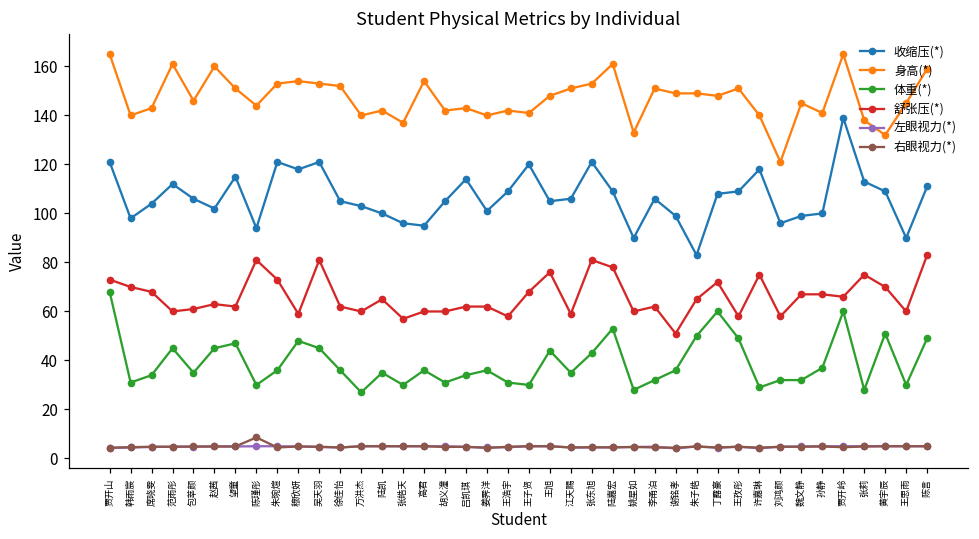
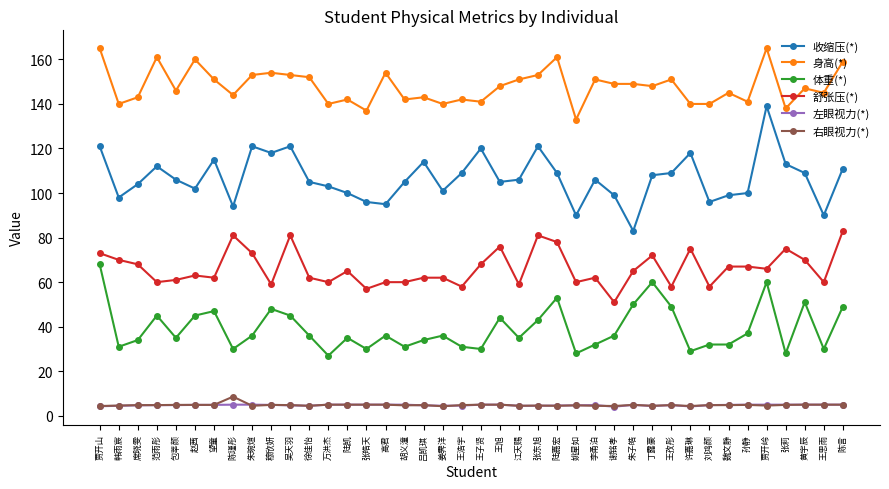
  {
    "收缩压(*)": {
      "贾开山": 121,
      "韩雨宸": 98,
      "席晓雯": 104,
      "范雨彤": 112,
      "包莘颜": 106,
      "赵茜": 102,
      "望童": 115,
      "陈瑾彤": 94,
      "朱琬煊": 121,
      "穆欣妍": 118,
      "吴天羽": 121,
      "徐佳怡": 105,
      "万洪杰": 103,
      "陆凯": 100,
      "张皓天": 96,
      "高君": 95,
      "胡义潼": 105,
      "吕凯琪": 114,
      "姜霁洋": 101,
      "王浩宇": 109,
      "王子贤": 120,
      "王旭": 105,
      "江天赐": 106,
      "张东旭": 121,
      "陆嘉宏": 109,
      "姚星如": 90,
      "李甬泊": 106,
      "谢铭孝": 99,
      "朱子皓": 83,
      "丁露豪": 108,
      "王孜彤": 109,
      "许嘉琳": 118,
      "刘鸿颜": 96,
      "魏文静": 99,
      "孙静": 100,
      "贾开岭": 139,
      "张莉": 113,
      "黄宇辰": 109,
      "王思雨": 90,
      "陈言": 111
    },
    "身高(*)": {
      "贾开山": 165,
      "韩雨宸": 140,
      "席晓雯": 143,
      "范雨彤": 161,
      "包莘颜": 146,
      "赵茜": 160,
      "望童": 151,
      "陈瑾彤": 144,
      "朱琬煊": 153,
      "穆欣妍": 154,
      "吴天羽": 153,
      "徐佳怡": 152,
      "万洪杰": 140,
      "陆凯": 142,
      "张皓天": 137,
      "高君": 154,
      "胡义潼": 142,
      "吕凯琪": 143,
      "姜霁洋": 140,
      "王浩宇": 142,
      "王子贤": 141,
      "王旭": 148,
      "江天赐": 151,
      "张东旭": 153,
      "陆嘉宏": 161,
      "姚星如": 133,
      "李甬泊": 151,
      "谢铭孝": 149,
      "朱子皓": 149,
      "丁露豪": 148,
      "王孜彤": 151,
      "许嘉琳": 140,
-     "刘鸿颜": 121,
+     "刘鸿颜": 140,
      "魏文静": 145,
      "孙静": 141,
      "贾开岭": 165,
      "张莉": 138,
-     "黄宇辰": 132,
+     "黄宇辰": 147,
      "王思雨": 145,
      "陈言": 159
    },
    "体重(*)": {
      "贾开山": 68,
      "韩雨宸": 31,
      "席晓雯": 34,
      "范雨彤": 45,
      "包莘颜": 35,
      "赵茜": 45,
      "望童": 47,
      "陈瑾彤": 30,
      "朱琬煊": 36,
      "穆欣妍": 48,
      "吴天羽": 45,
      "徐佳怡": 36,
      "万洪杰": 27,
      "陆凯": 35,
      "张皓天": 30,
      "高君": 36,
      "胡义潼": 31,
      "吕凯琪": 34,
      "姜霁洋": 36,
      "王浩宇": 31,
      "王子贤": 30,
      "王旭": 44,
      "江天赐": 35,
      "张东旭": 43,
      "陆嘉宏": 53,
      "姚星如": 28,
      "李甬泊": 32,
      "谢铭孝": 36,
      "朱子皓": 50,
      "丁露豪": 60,
      "王孜彤": 49,
      "许嘉琳": 29,
      "刘鸿颜": 32,
      "魏文静": 32,
      "孙静": 37,
      "贾开岭": 60,
      "张莉": 28,
      "黄宇辰": 51,
      "王思雨": 30,
      "陈言": 49
    },
    "舒张压(*)": {
      "贾开山": 73,
      "韩雨宸": 70,
      "席晓雯": 68,
      "范雨彤": 60,
      "包莘颜": 61,
      "赵茜": 63,
      "望童": 62,
      "陈瑾彤": 81,
      "朱琬煊": 73,
      "穆欣妍": 59,
      "吴天羽": 81,
      "徐佳怡": 62,
      "万洪杰": 60,
      "陆凯": 65,
      "张皓天": 57,
      "高君": 60,
      "胡义潼": 60,
      "吕凯琪": 62,
      "姜霁洋": 62,
      "王浩宇": 58,
      "王子贤": 68,
      "王旭": 76,
      "江天赐": 59,
      "张东旭": 81,
      "陆嘉宏": 78,
      "姚星如": 60,
      "李甬泊": 62,
      "谢铭孝": 51,
      "朱子皓": 65,
      "丁露豪": 72,
      "王孜彤": 58,
      "许嘉琳": 75,
      "刘鸿颜": 58,
      "魏文静": 67,
      "孙静": 67,
      "贾开岭": 66,
      "张莉": 75,
      "黄宇辰": 70,
      "王思雨": 60,
      "陈言": 83
    },
    "左眼视力(*)": {
      "陈瑾彤": 5
    },
    "右眼视力(*)": {
      "陈瑾彤": 9
    }
  }
